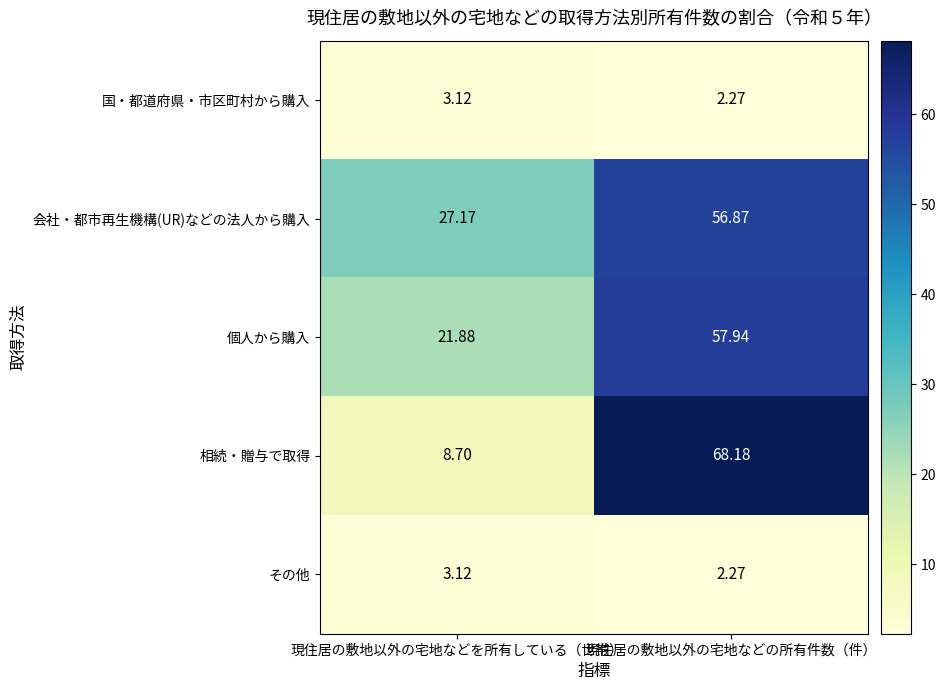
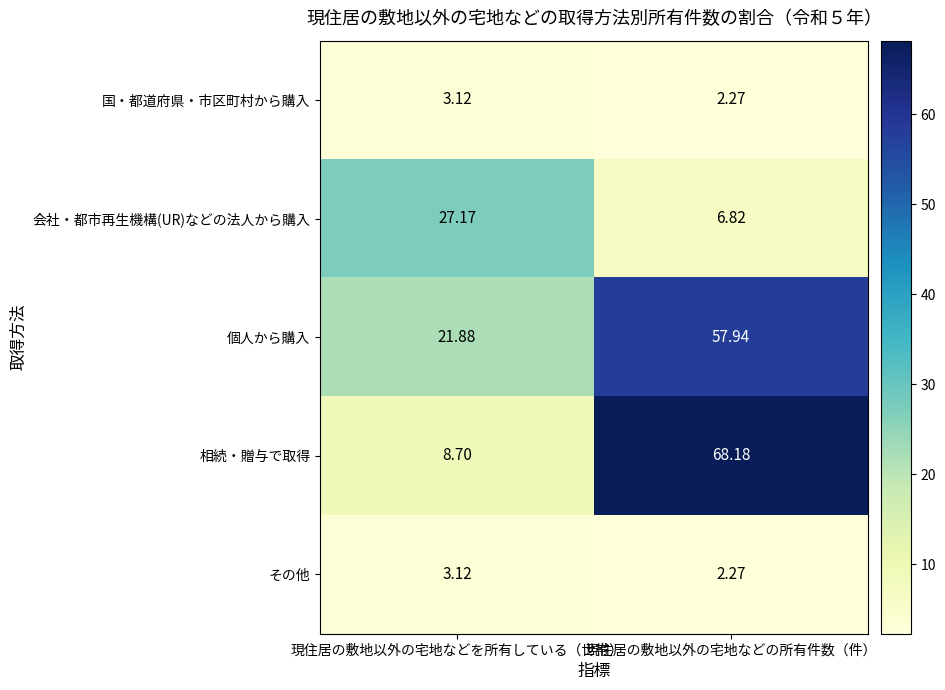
  {
    "国・都道府県・市区町村から購入": {
      "現住居の敷地以外の宅地などを所有している（世帯）": 3.12,
      "現住居の敷地以外の宅地などの所有件数（件）": 2.27
    },
    "会社・都市再生機構(UR)などの法人から購入": {
      "現住居の敷地以外の宅地などを所有している（世帯）": 27.17,
-     "現住居の敷地以外の宅地などの所有件数（件）": 56.87
+     "現住居の敷地以外の宅地などの所有件数（件）": 6.82
    },
    "個人から購入": {
      "現住居の敷地以外の宅地などを所有している（世帯）": 21.88,
      "現住居の敷地以外の宅地などの所有件数（件）": 57.94
    },
    "相続・贈与で取得": {
      "現住居の敷地以外の宅地などを所有している（世帯）": 8.70,
      "現住居の敷地以外の宅地などの所有件数（件）": 68.18
    },
    "その他": {
      "現住居の敷地以外の宅地などを所有している（世帯）": 3.12,
      "現住居の敷地以外の宅地などの所有件数（件）": 2.27
    }
  }
